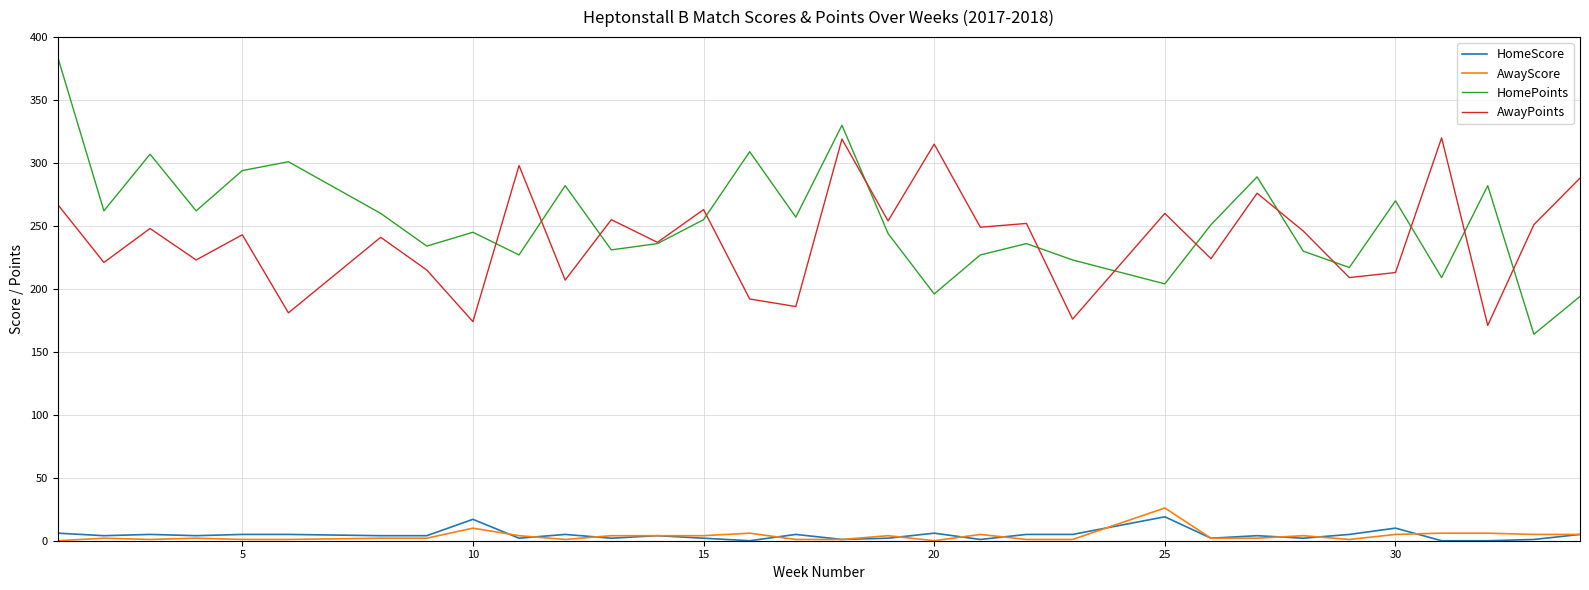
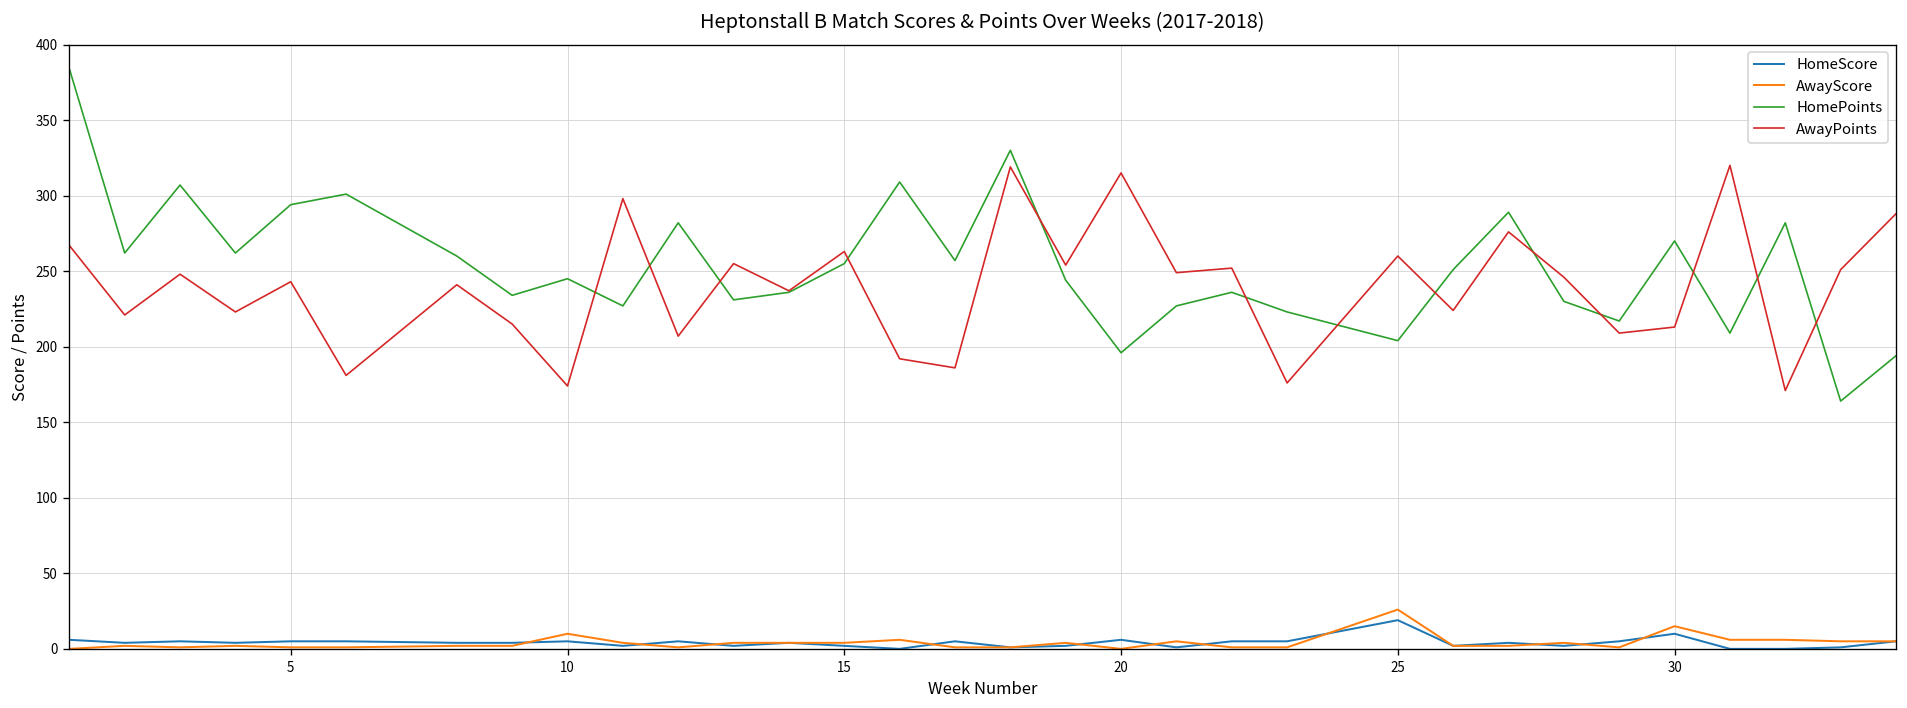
  {
    "HomeScore": {
      "5": 5,
-     "10": 17,
+     "10": 5,
      "20": 6,
      "25": 19,
      "30": 10
    },
    "AwayScore": {
      "5": 1,
      "10": 10,
      "20": 0,
      "25": 26,
-     "30": 5
+     "30": 15
    },
    "HomePoints": {
      "5": 294,
      "10": 245,
      "15": 255,
      "20": 196,
      "25": 204,
      "30": 270
    },
    "AwayPoints": {
      "5": 243,
      "10": 174,
      "15": 263,
      "20": 315,
      "25": 260,
      "30": 213
    }
  }
